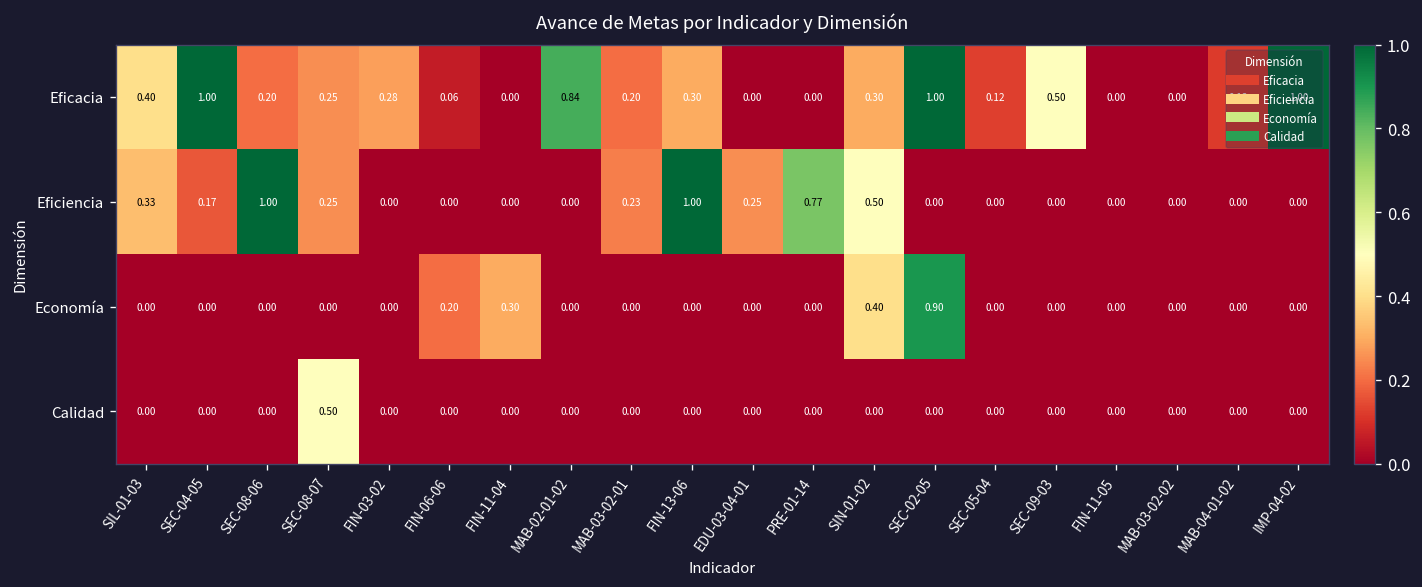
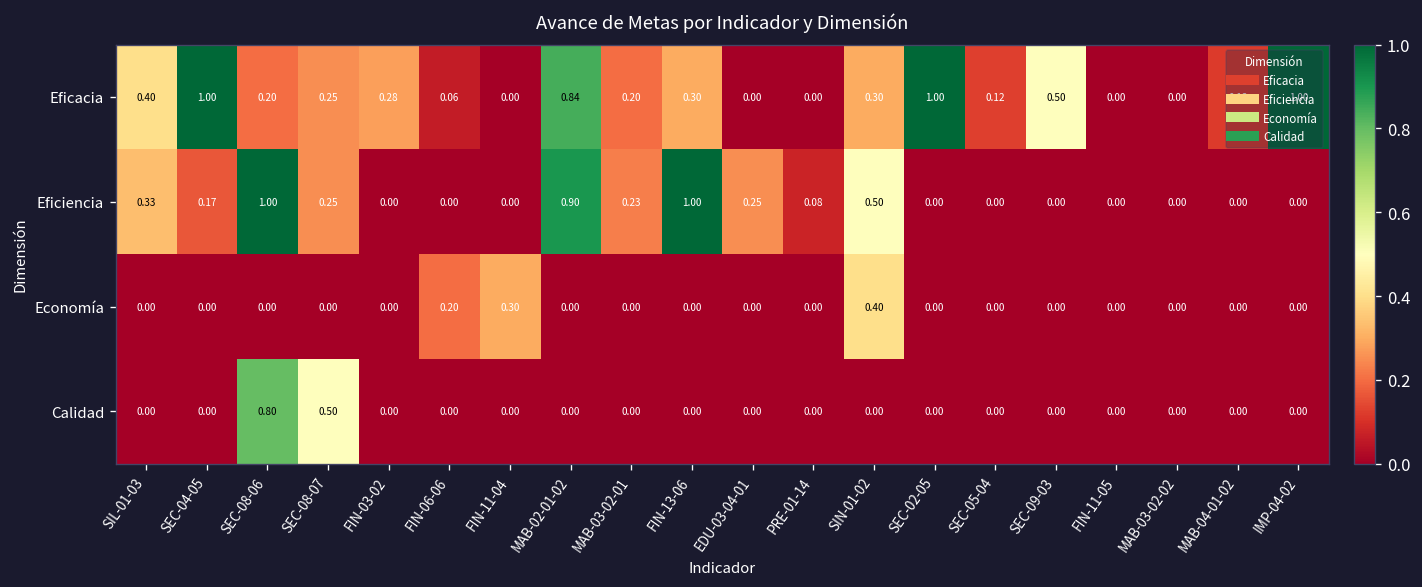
  {
    "Eficacia": {
      "SIL-01-03": 0.40,
      "SEC-04-05": 1.00,
      "SEC-08-06": 0.20,
      "SEC-08-07": 0.25,
      "FIN-03-02": 0.28,
      "FIN-06-06": 0.06,
      "FIN-11-04": 0.00,
      "MAB-02-01-02": 0.84,
      "MAB-03-02-01": 0.20,
      "FIN-13-06": 0.30,
      "EDU-03-04-01": 0.00,
      "PRE-01-14": 0.00,
      "SIN-01-02": 0.30,
      "SEC-02-05": 1.00,
      "SEC-05-04": 0.12,
      "SEC-09-03": 0.50,
      "FIN-11-05": 0.00,
      "MAB-03-02-02": 0.00
    },
    "Eficiencia": {
      "SIL-01-03": 0.33,
      "SEC-04-05": 0.17,
      "SEC-08-06": 1.00,
      "SEC-08-07": 0.25,
      "FIN-03-02": 0.00,
      "FIN-06-06": 0.00,
      "FIN-11-04": 0.00,
-     "MAB-02-01-02": 0.00,
+     "MAB-02-01-02": 0.90,
      "MAB-03-02-01": 0.23,
      "FIN-13-06": 1.00,
      "EDU-03-04-01": 0.25,
-     "PRE-01-14": 0.77,
+     "PRE-01-14": 0.08,
      "SIN-01-02": 0.50,
      "SEC-02-05": 0.00,
      "SEC-05-04": 0.00,
      "SEC-09-03": 0.00,
      "FIN-11-05": 0.00,
      "MAB-03-02-02": 0.00,
      "MAB-04-01-02": 0.00,
      "IMP-04-02": 0.00
    },
    "Economía": {
      "SIL-01-03": 0.00,
      "SEC-04-05": 0.00,
      "SEC-08-06": 0.00,
      "SEC-08-07": 0.00,
      "FIN-03-02": 0.00,
      "FIN-06-06": 0.20,
      "FIN-11-04": 0.30,
      "MAB-02-01-02": 0.00,
      "MAB-03-02-01": 0.00,
      "FIN-13-06": 0.00,
      "EDU-03-04-01": 0.00,
      "PRE-01-14": 0.00,
      "SIN-01-02": 0.40,
-     "SEC-02-05": 0.90,
+     "SEC-02-05": 0.00,
      "SEC-05-04": 0.00,
      "SEC-09-03": 0.00,
      "FIN-11-05": 0.00,
      "MAB-03-02-02": 0.00,
      "MAB-04-01-02": 0.00,
      "IMP-04-02": 0.00
    },
    "Calidad": {
      "SIL-01-03": 0.00,
      "SEC-04-05": 0.00,
-     "SEC-08-06": 0.00,
+     "SEC-08-06": 0.80,
      "SEC-08-07": 0.50,
      "FIN-03-02": 0.00,
      "FIN-06-06": 0.00,
      "FIN-11-04": 0.00,
      "MAB-02-01-02": 0.00,
      "MAB-03-02-01": 0.00,
      "FIN-13-06": 0.00,
      "EDU-03-04-01": 0.00,
      "PRE-01-14": 0.00,
      "SIN-01-02": 0.00,
      "SEC-02-05": 0.00,
      "SEC-05-04": 0.00,
      "SEC-09-03": 0.00,
      "FIN-11-05": 0.00,
      "MAB-03-02-02": 0.00,
      "MAB-04-01-02": 0.00,
      "IMP-04-02": 0.00
    }
  }
